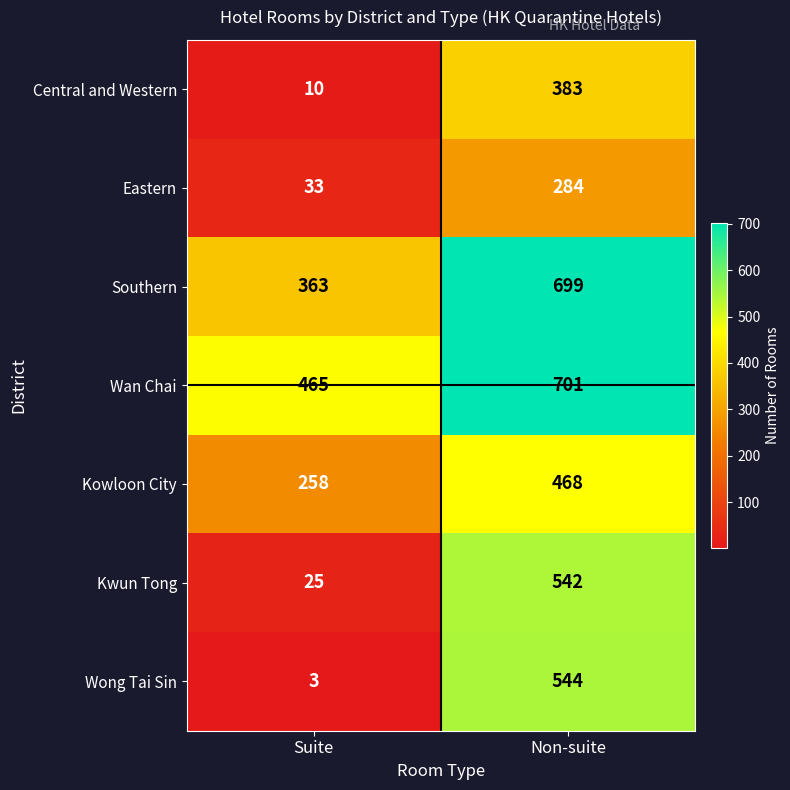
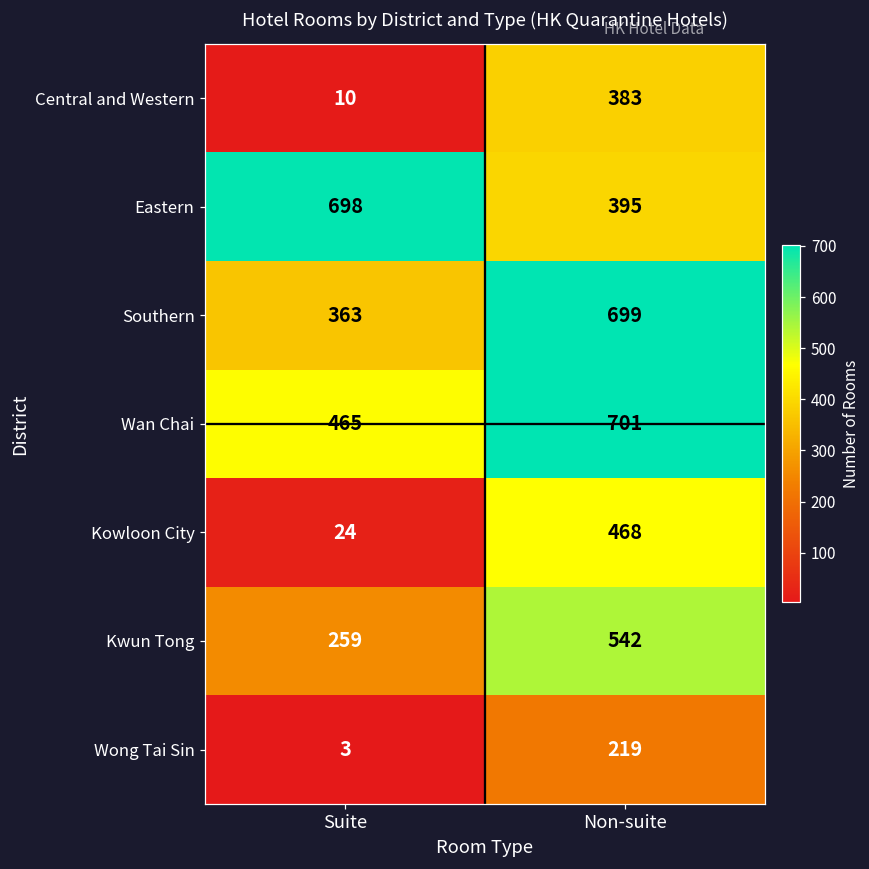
  {
    "Central and Western": {
      "Suite": 10,
      "Non-suite": 383
    },
    "Eastern": {
-     "Suite": 33,
-     "Non-suite": 284
+     "Suite": 698,
+     "Non-suite": 395
    },
    "Southern": {
      "Suite": 363,
      "Non-suite": 699
    },
    "Wan Chai": {
      "Suite": 465,
      "Non-suite": 701
    },
    "Kowloon City": {
-     "Suite": 258,
+     "Suite": 24,
      "Non-suite": 468
    },
    "Kwun Tong": {
-     "Suite": 25,
+     "Suite": 259,
      "Non-suite": 542
    },
    "Wong Tai Sin": {
      "Suite": 3,
-     "Non-suite": 544
+     "Non-suite": 219
    }
  }
